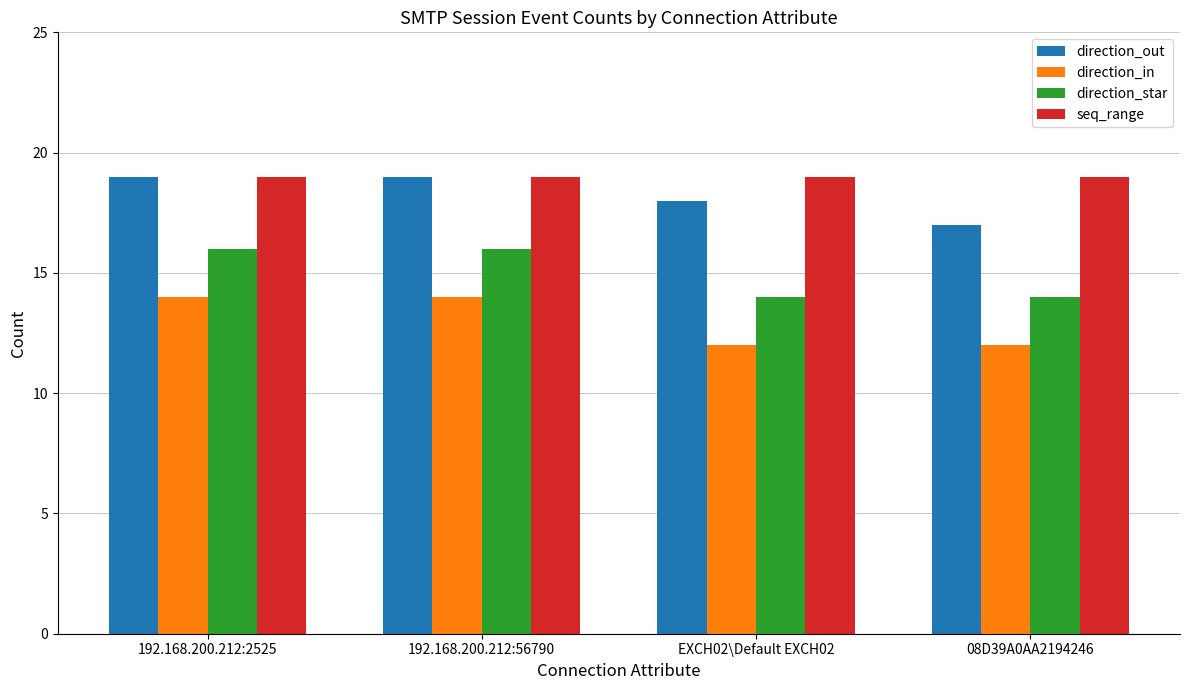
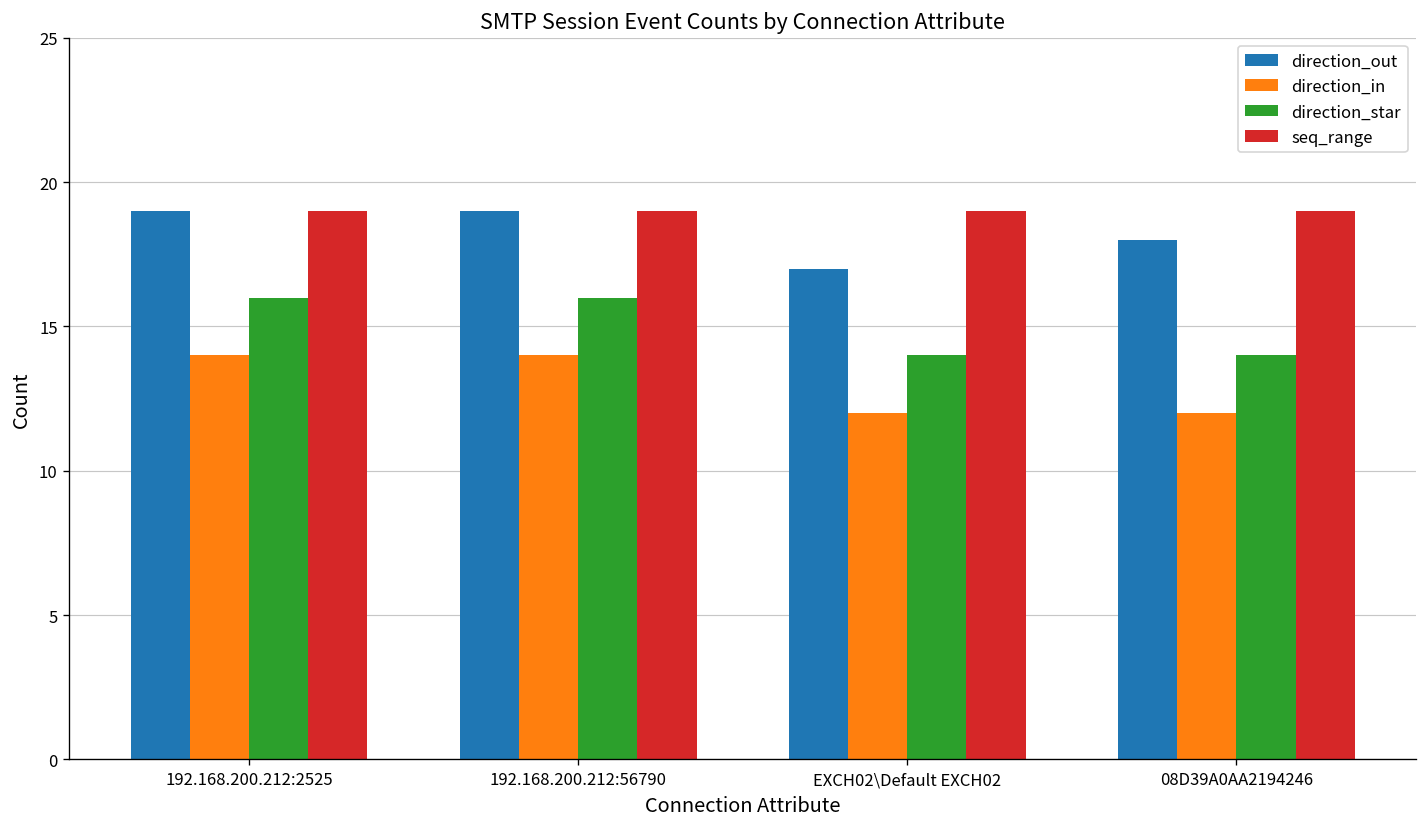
  {
    "direction_out": {
      "192.168.200.212:2525": 19,
      "192.168.200.212:56790": 19,
-     "EXCH02\\Default EXCH02": 18,
-     "08D39A0AA2194246": 17
+     "EXCH02\\Default EXCH02": 17,
+     "08D39A0AA2194246": 18
    },
    "direction_in": {
      "192.168.200.212:2525": 14,
      "192.168.200.212:56790": 14,
      "EXCH02\\Default EXCH02": 12,
      "08D39A0AA2194246": 12
    },
    "direction_star": {
      "192.168.200.212:2525": 16,
      "192.168.200.212:56790": 16,
      "EXCH02\\Default EXCH02": 14,
      "08D39A0AA2194246": 14
    },
    "seq_range": {
      "192.168.200.212:2525": 19,
      "192.168.200.212:56790": 19,
      "EXCH02\\Default EXCH02": 19,
      "08D39A0AA2194246": 19
    }
  }
